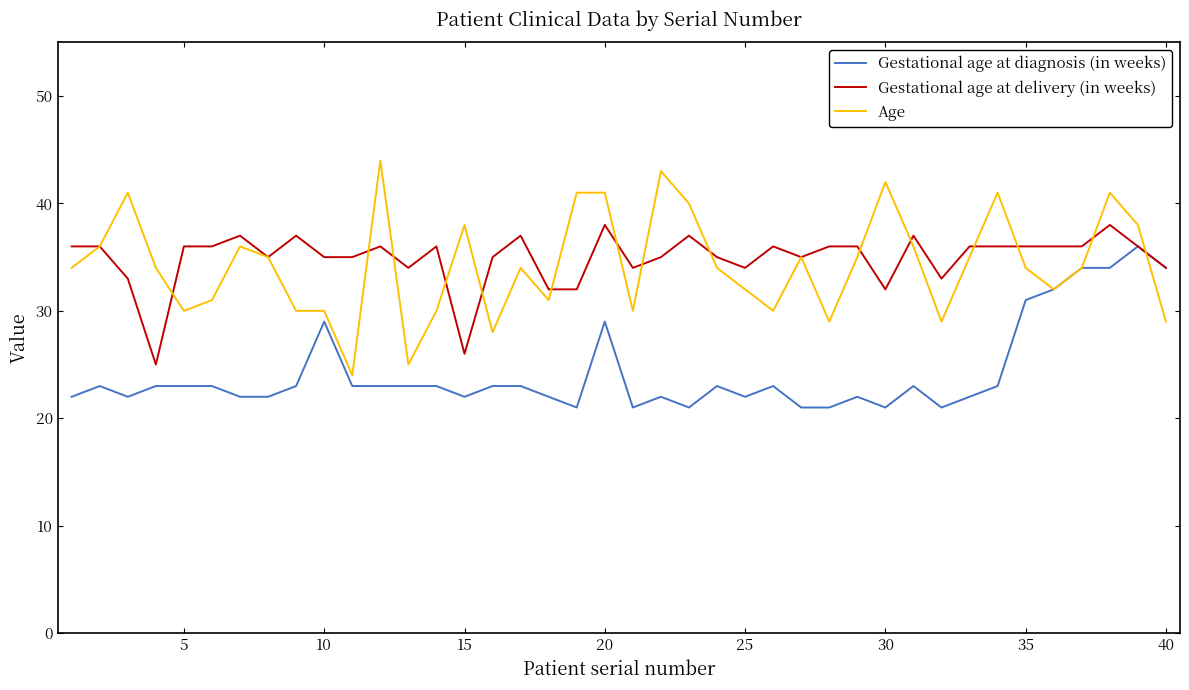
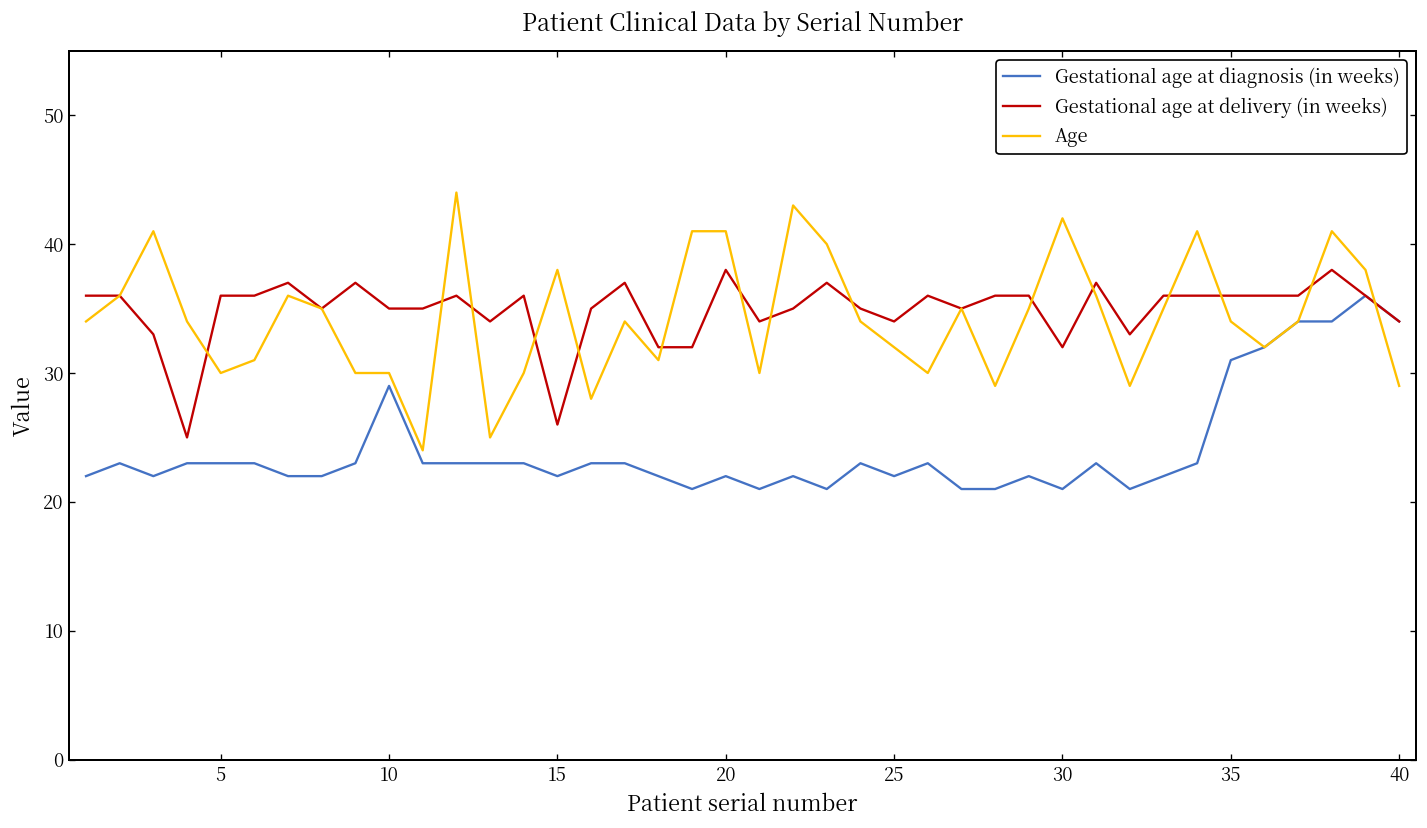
  {
    "Gestational age at diagnosis (in weeks)": {
      "5": 23,
      "10": 29,
      "15": 22,
-     "20": 29,
+     "20": 22,
      "25": 22,
      "30": 21,
      "35": 31
    },
    "Gestational age at delivery (in weeks)": {
      "5": 36,
      "10": 35,
      "15": 26,
      "20": 38,
      "25": 34,
      "30": 32,
      "35": 36
    },
    "Age": {
      "5": 30,
      "10": 30,
      "15": 38,
      "20": 41,
      "25": 32,
      "30": 42,
      "35": 34,
      "40": 29
    }
  }
